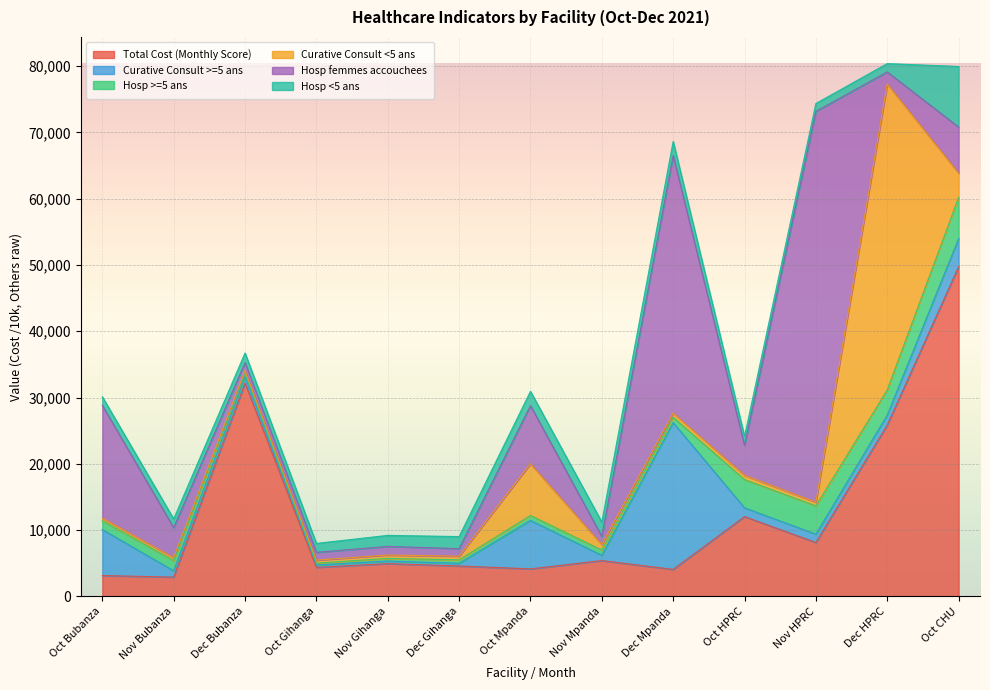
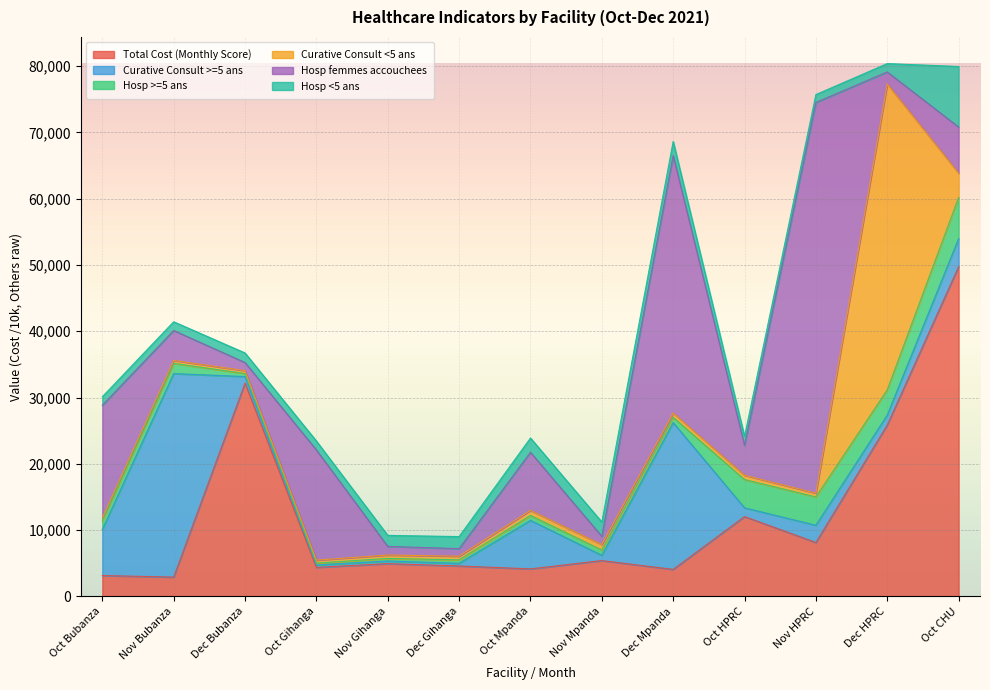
  {
    "Total Cost (Monthly Score)": {
      "Oct Bubanza": "3,000",
      "Nov Bubanza": "3,000",
      "Dec Bubanza": "32,000",
      "Nov Gihanga": "5,000",
      "Dec Gihanga": "5,000",
      "Oct Mpanda": "4,000",
      "Nov Mpanda": "5,000",
      "Dec Mpanda": "4,000",
      "Oct HPRC": "12,000",
      "Nov HPRC": "8,000",
      "Dec HPRC": "26,000",
      "Oct CHU": "50,000"
    },
    "Curative Consult >=5 ans": {
      "Oct Bubanza": "7,000",
-     "Nov Bubanza": "1,000",
+     "Nov Bubanza": "31,000",
      "Dec Bubanza": "1,000",
      "Nov Gihanga": "0",
      "Dec Gihanga": "0",
      "Oct Mpanda": "7,000",
      "Nov Mpanda": "1,000",
      "Dec Mpanda": "22,000",
      "Oct HPRC": "1,000",
-     "Nov HPRC": "1,000",
+     "Nov HPRC": "3,000",
      "Dec HPRC": "2,000",
      "Oct CHU": "4,000"
    },
    "Curative Consult <5 ans": {
      "Oct Bubanza": "0",
      "Nov Bubanza": "0",
      "Dec Bubanza": "0",
      "Oct Gihanga": "0",
      "Nov Gihanga": "1,000",
      "Dec Gihanga": "1,000",
-     "Oct Mpanda": "8,000",
+     "Oct Mpanda": "1,000",
      "Nov Mpanda": "1,000",
      "Dec Mpanda": "1,000",
      "Oct HPRC": "1,000",
      "Nov HPRC": "1,000",
      "Dec HPRC": "46,000",
      "Oct CHU": "4,000"
    },
    "Hosp femmes accouchees": {
      "Oct Bubanza": "17,000",
      "Nov Bubanza": "5,000",
      "Dec Bubanza": "1,000",
-     "Oct Gihanga": "1,000",
+     "Oct Gihanga": "17,000",
      "Nov Gihanga": "1,000",
      "Dec Gihanga": "1,000",
      "Oct Mpanda": "9,000",
      "Nov Mpanda": "1,000",
      "Dec Mpanda": "39,000",
      "Oct HPRC": "5,000",
      "Nov HPRC": "59,000",
      "Dec HPRC": "2,000",
      "Oct CHU": "7,000"
    }
  }
